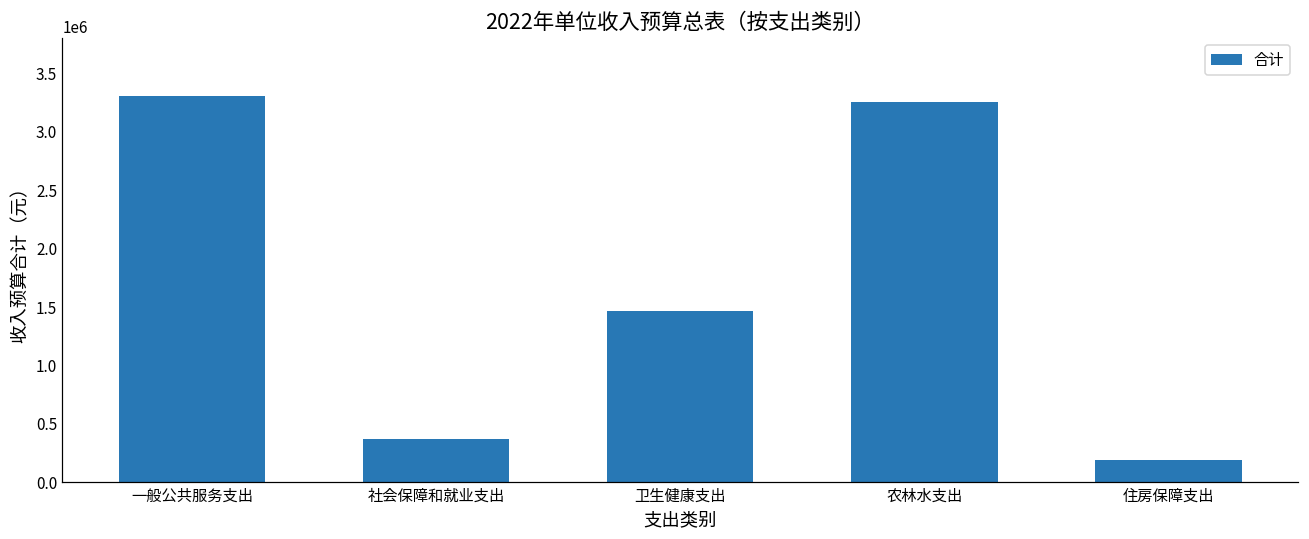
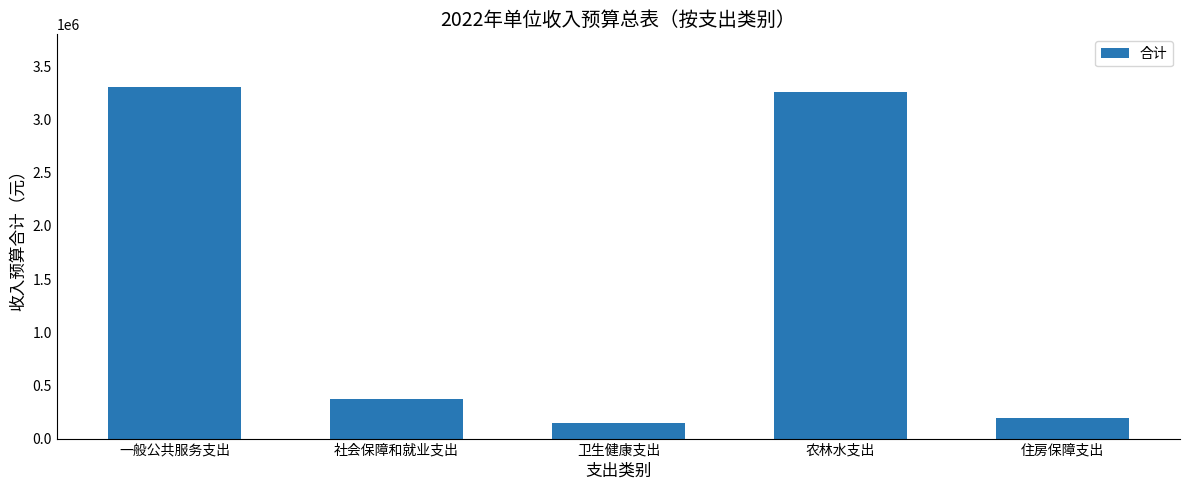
  {
    "一般公共服务支出": 3310000,
    "社会保障和就业支出": 370000,
-   "卫生健康支出": 1460000,
+   "卫生健康支出": 150000,
    "农林水支出": 3260000,
    "住房保障支出": 200000
  }
